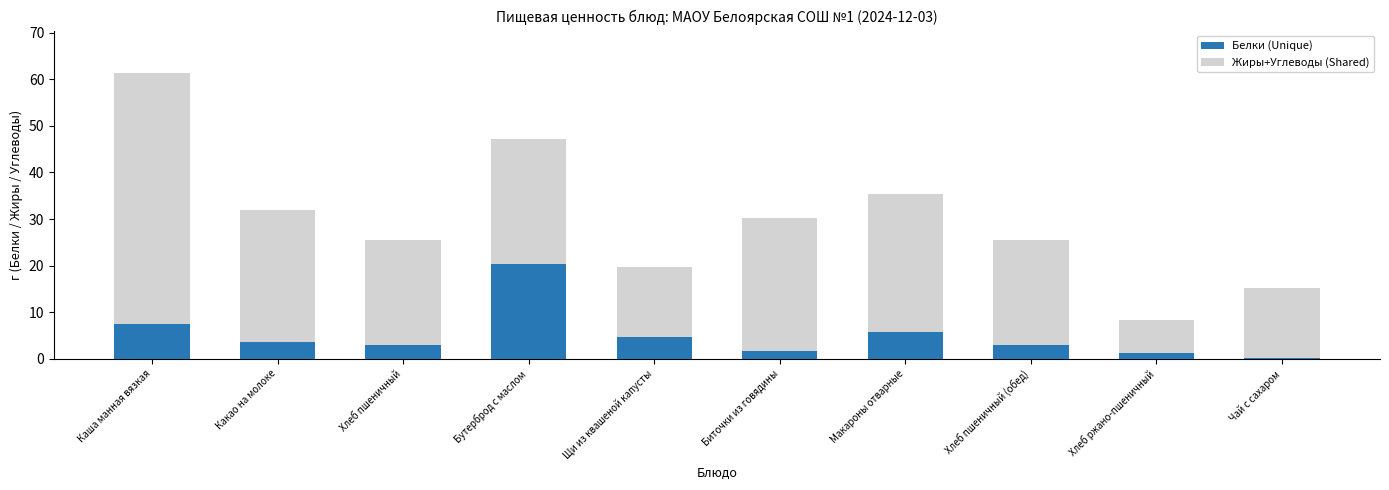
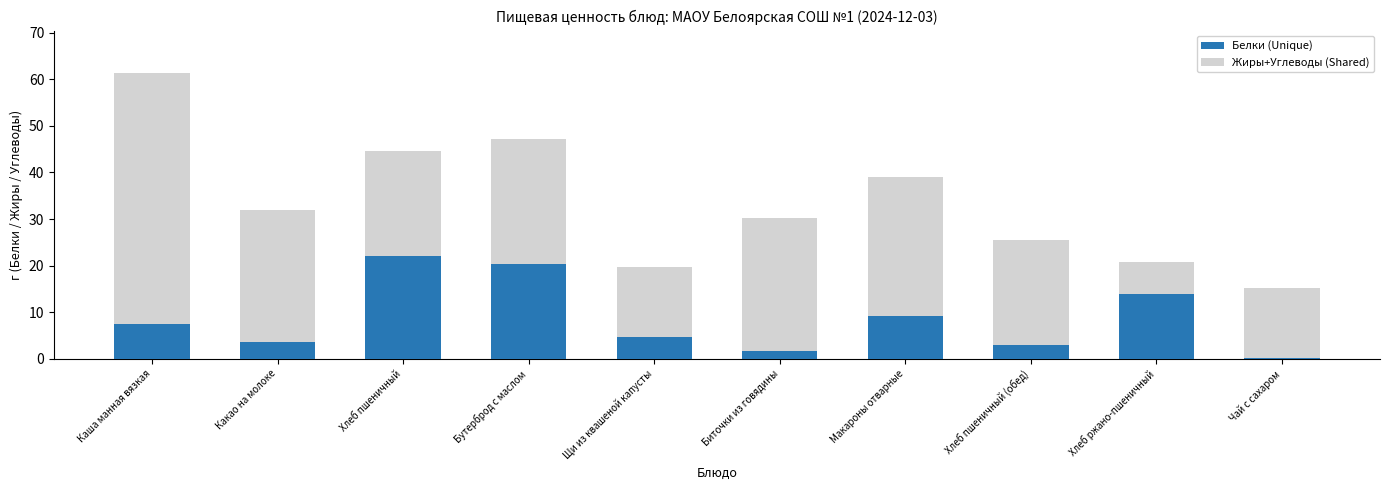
  {
    "Белки (Unique)": {
      "Каша манная вязкая": 7,
      "Какао на молоке": 4,
-     "Хлеб пшеничный": 3,
+     "Хлеб пшеничный": 22,
      "Бутерброд с маслом": 20,
      "Щи из квашеной капусты": 5,
      "Биточки из говядины": 2,
-     "Макароны отварные": 6,
+     "Макароны отварные": 9,
      "Хлеб пшеничный (обед)": 3,
-     "Хлеб ржано-пшеничный": 1
+     "Хлеб ржано-пшеничный": 14
    },
    "Жиры+Углеводы (Shared)": {
      "Каша манная вязкая": 54,
      "Какао на молоке": 28,
      "Хлеб пшеничный": 23,
      "Бутерброд с маслом": 27,
      "Щи из квашеной капусты": 15,
      "Биточки из говядины": 29,
      "Макароны отварные": 30,
      "Хлеб пшеничный (обед)": 23,
      "Хлеб ржано-пшеничный": 7,
      "Чай с сахаром": 15
    }
  }
